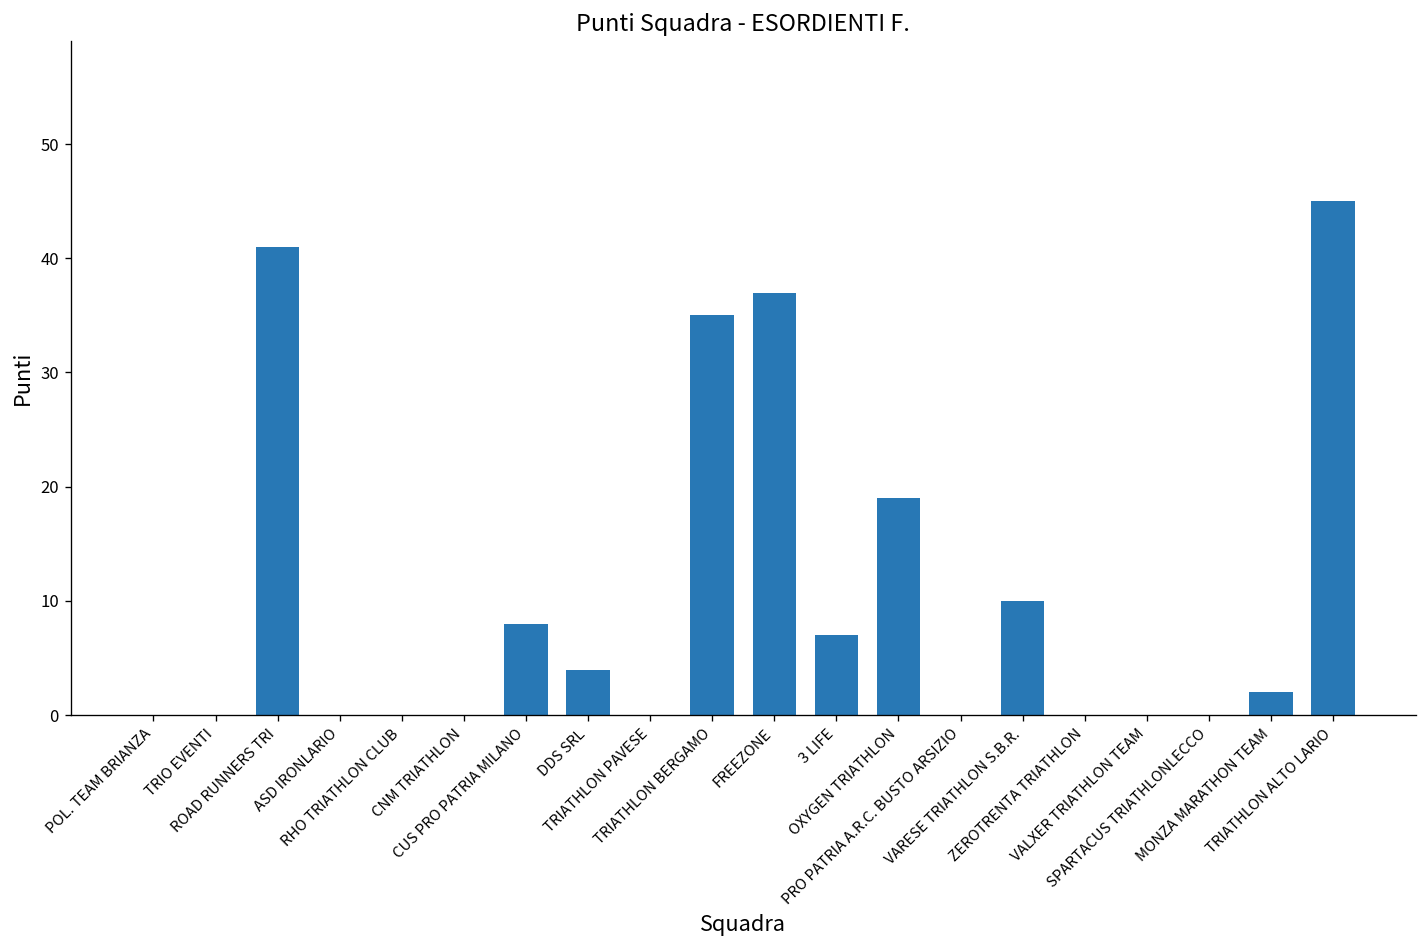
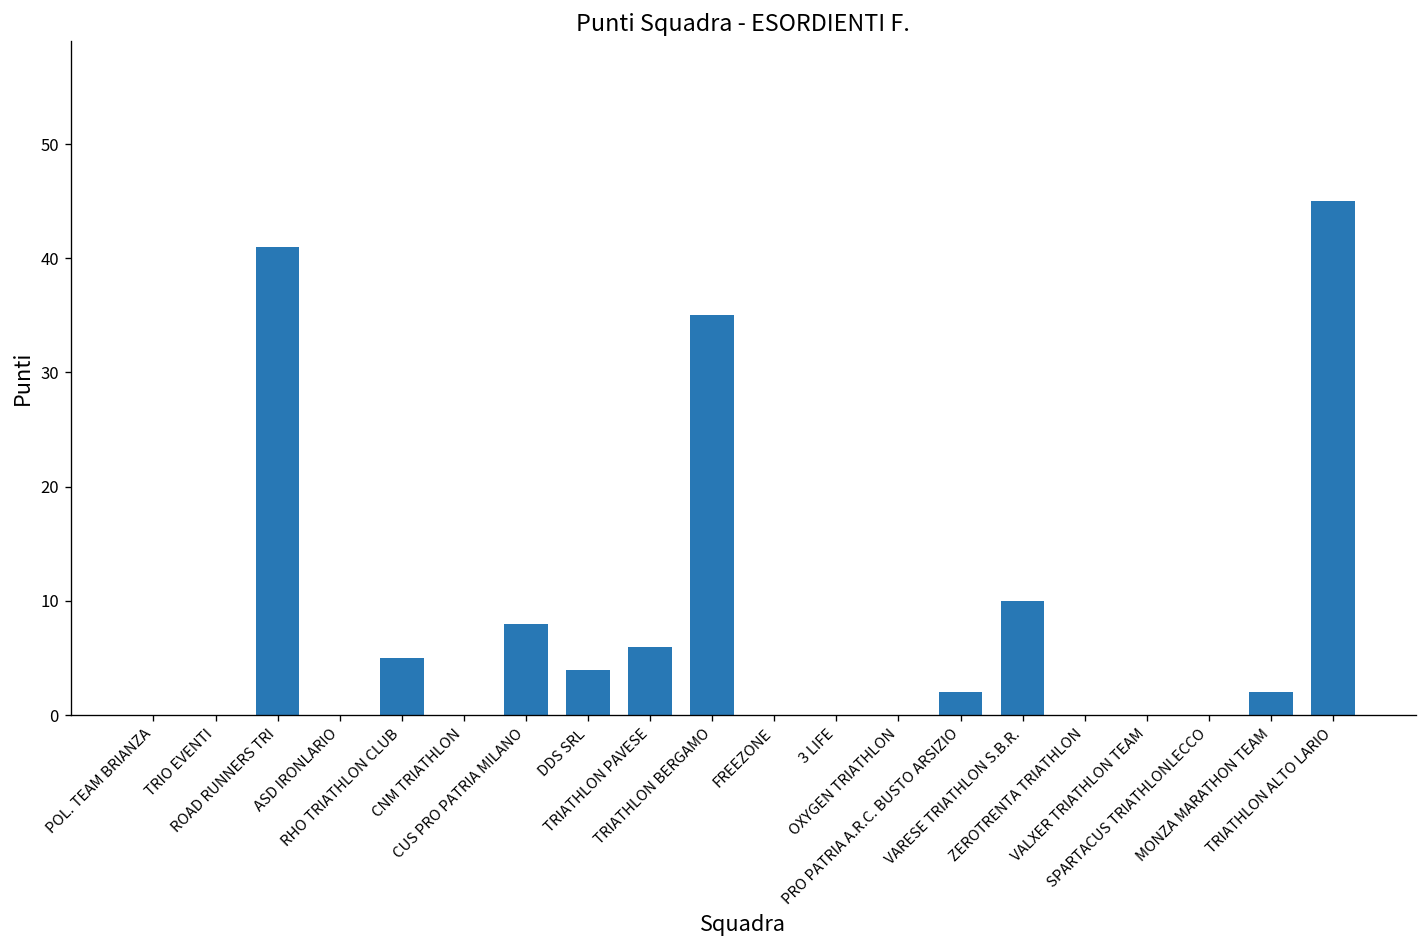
  {
    "POL. TEAM BRIANZA": 0,
    "TRIO EVENTI": 0,
    "ROAD RUNNERS TRI": 41,
    "ASD IRONLARIO": 0,
-   "RHO TRIATHLON CLUB": 0,
+   "RHO TRIATHLON CLUB": 5,
    "CNM TRIATHLON": 0,
    "CUS PRO PATRIA MILANO": 8,
    "DDS SRL": 4,
-   "TRIATHLON PAVESE": 0,
+   "TRIATHLON PAVESE": 6,
    "TRIATHLON BERGAMO": 35,
-   "FREEZONE": 37,
-   "3 LIFE": 7,
-   "OXYGEN TRIATHLON": 19,
-   "PRO PATRIA A.R.C. BUSTO ARSIZIO": 0,
+   "FREEZONE": 0,
+   "3 LIFE": 0,
+   "OXYGEN TRIATHLON": 0,
+   "PRO PATRIA A.R.C. BUSTO ARSIZIO": 2,
    "VARESE TRIATHLON S.B.R.": 10,
    "ZEROTRENTA TRIATHLON": 0,
    "VALXER TRIATHLON TEAM": 0,
    "SPARTACUS TRIATHLONLECCO": 0,
    "MONZA MARATHON TEAM": 2,
    "TRIATHLON ALTO LARIO": 45
  }
